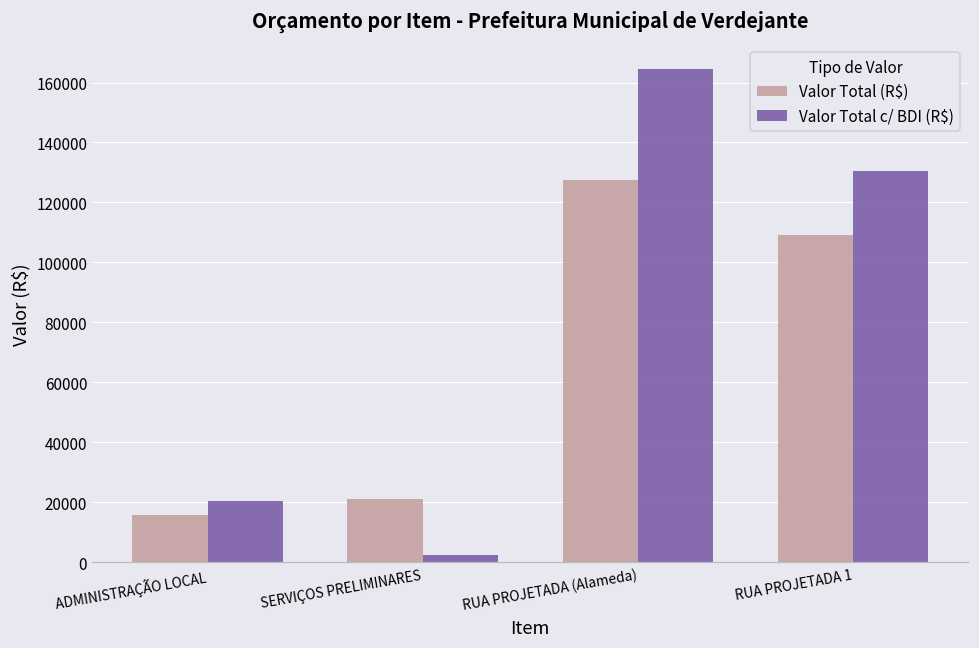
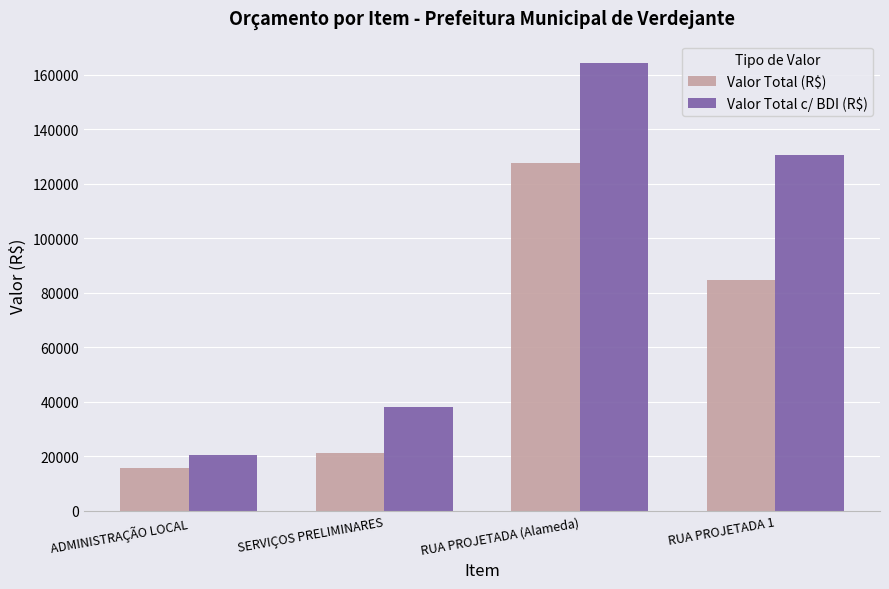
  {
    "Valor Total (R$)": {
      "ADMINISTRAÇÃO LOCAL": 16000,
      "SERVIÇOS PRELIMINARES": 21000,
      "RUA PROJETADA (Alameda)": 128000,
-     "RUA PROJETADA 1": 109000
+     "RUA PROJETADA 1": 85000
    },
    "Valor Total c/ BDI (R$)": {
      "ADMINISTRAÇÃO LOCAL": 20000,
-     "SERVIÇOS PRELIMINARES": 2000,
+     "SERVIÇOS PRELIMINARES": 38000,
      "RUA PROJETADA (Alameda)": 164000,
      "RUA PROJETADA 1": 131000
    }
  }
